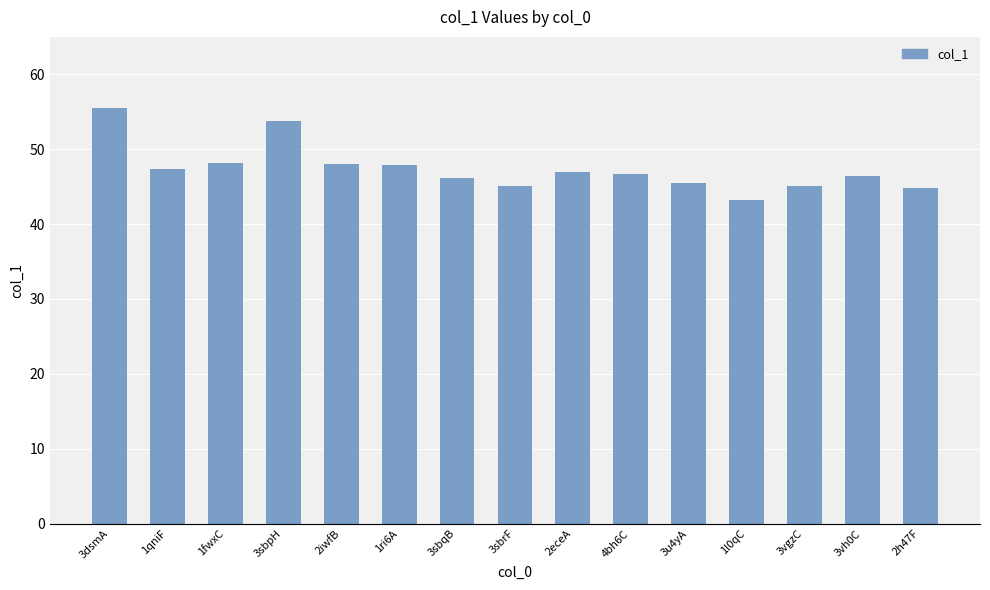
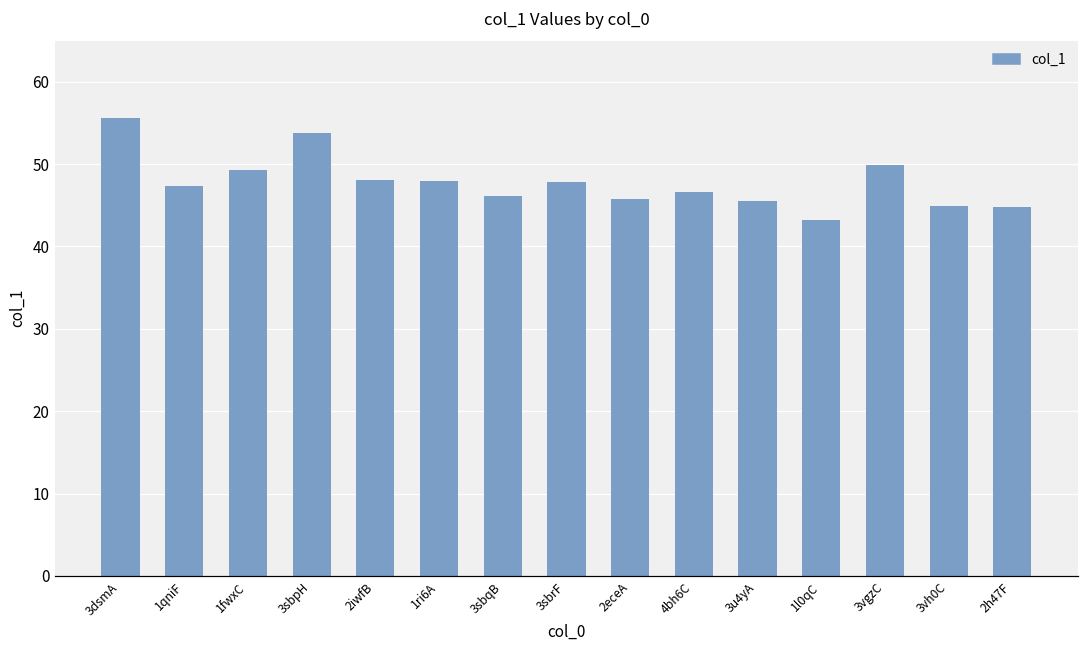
  {
    "3dsmA": 56,
    "1qniF": 47,
-   "1fwxC": 48,
+   "1fwxC": 49,
    "3sbpH": 54,
    "2iwfB": 48,
    "1ri6A": 48,
    "3sbqB": 46,
-   "3sbrF": 45,
-   "2eceA": 47,
+   "3sbrF": 48,
+   "2eceA": 46,
    "4bh6C": 47,
    "3u4yA": 45,
    "1l0qC": 43,
-   "3vgzC": 45,
-   "3vh0C": 46,
+   "3vgzC": 50,
+   "3vh0C": 45,
    "2h47F": 45
  }
